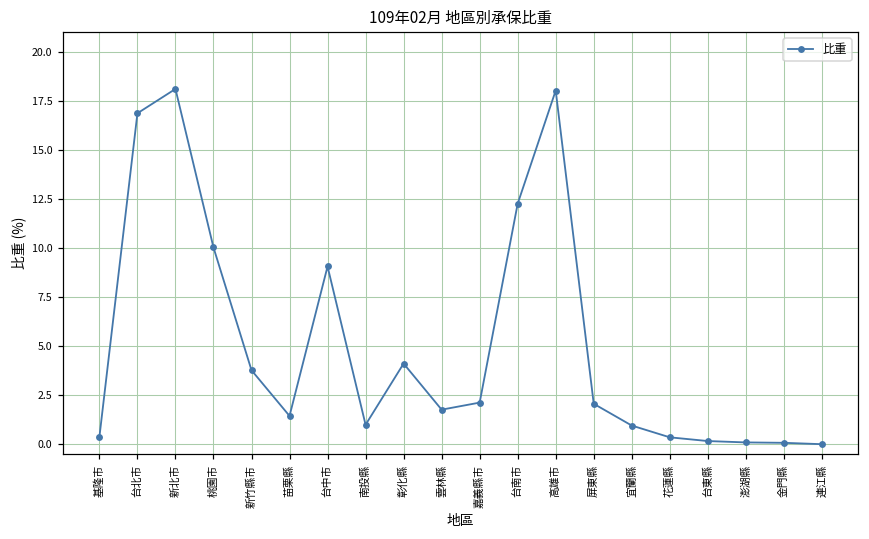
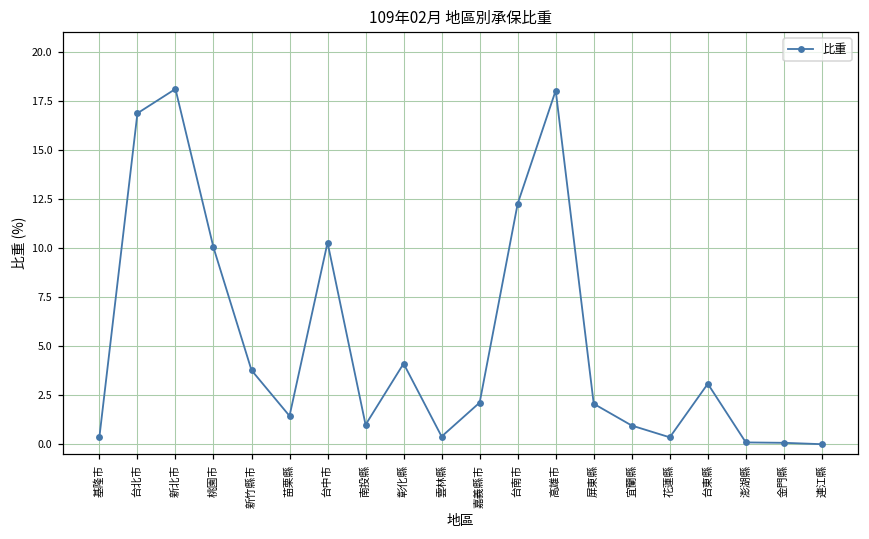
  {
    "基隆市": 0.4,
    "台北市": 16.9,
    "新北市": 18.1,
    "桃園市": 10.0,
    "新竹縣市": 3.8,
    "苗栗縣": 1.4,
-   "台中市": 9.1,
+   "台中市": 10.3,
    "南投縣": 1.0,
    "彰化縣": 4.1,
-   "雲林縣": 1.8,
+   "雲林縣": 0.4,
    "嘉義縣市": 2.1,
    "台南市": 12.3,
    "高雄市": 18.0,
    "屏東縣": 2.1,
    "宜蘭縣": 1.0,
    "花蓮縣": 0.4,
-   "台東縣": 0.2,
+   "台東縣": 3.1,
    "澎湖縣": 0.1,
    "金門縣": 0.1,
    "連江縣": 0.0
  }
